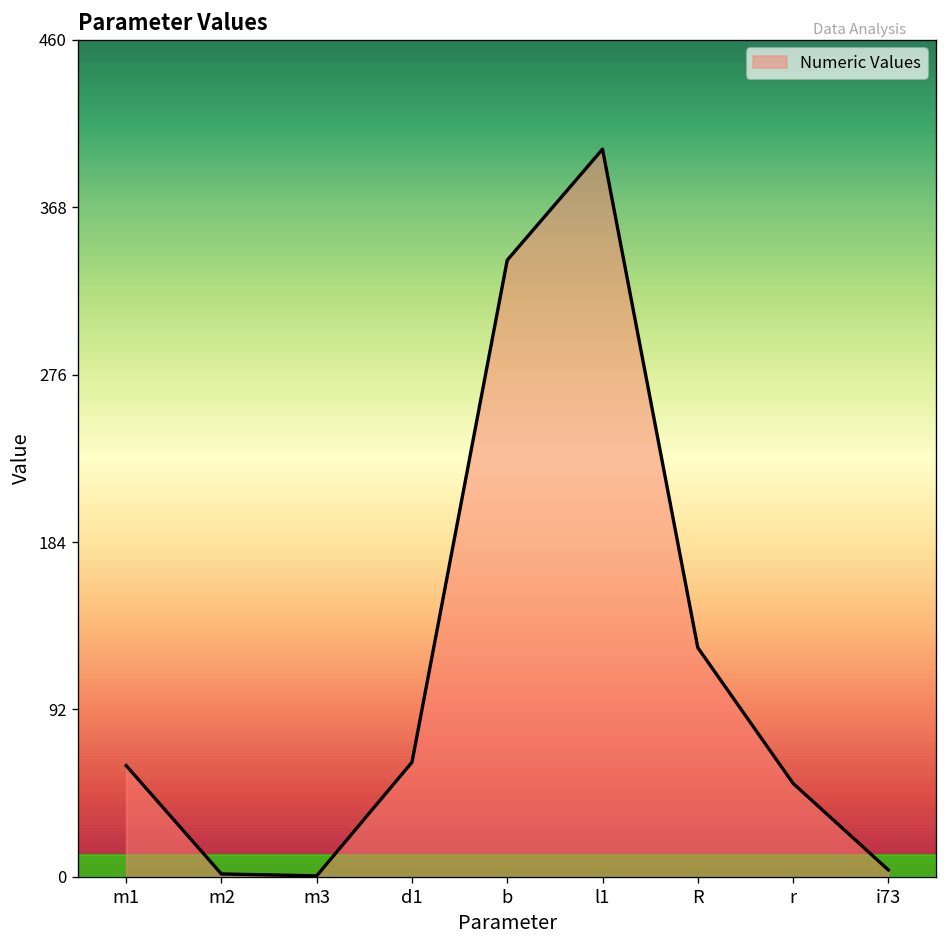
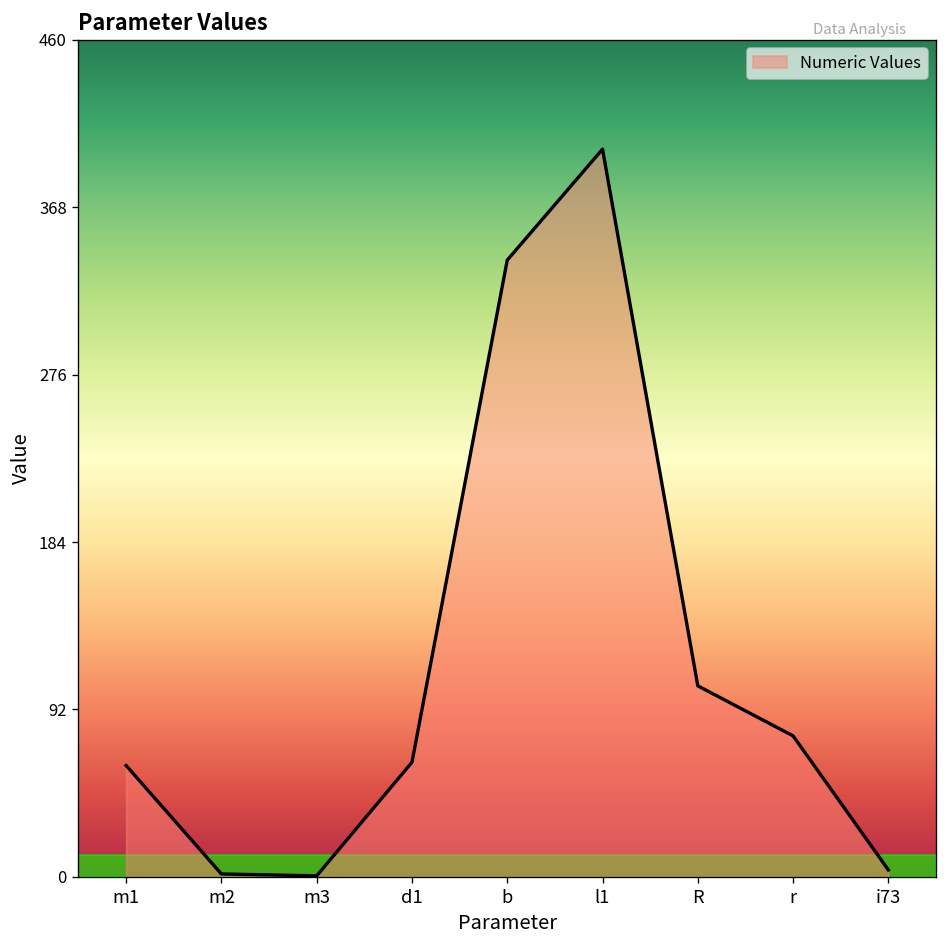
  {
    "m1": 61,
    "d1": 63,
    "b": 339,
    "l1": 400,
-   "R": 126,
-   "r": 51
+   "R": 105,
+   "r": 78
  }
